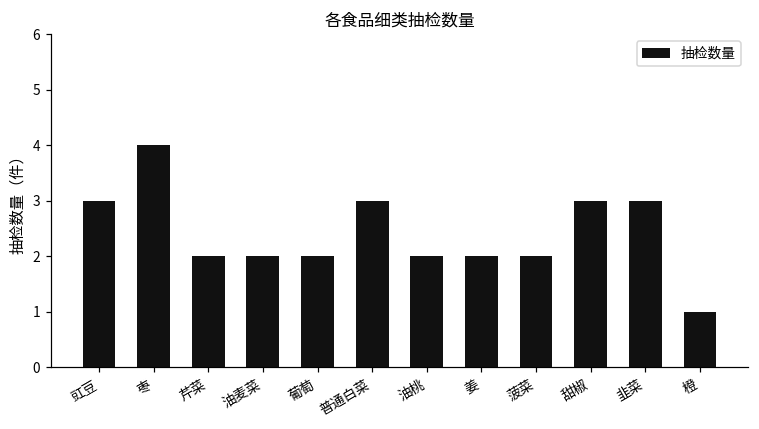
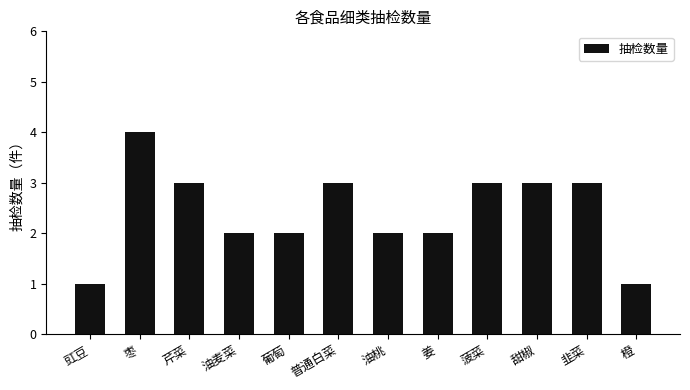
  {
-   "豇豆": 3,
+   "豇豆": 1,
    "枣": 4,
-   "芹菜": 2,
+   "芹菜": 3,
    "油麦菜": 2,
    "葡萄": 2,
    "普通白菜": 3,
    "油桃": 2,
    "姜": 2,
-   "菠菜": 2,
+   "菠菜": 3,
    "甜椒": 3,
    "韭菜": 3,
    "橙": 1
  }
